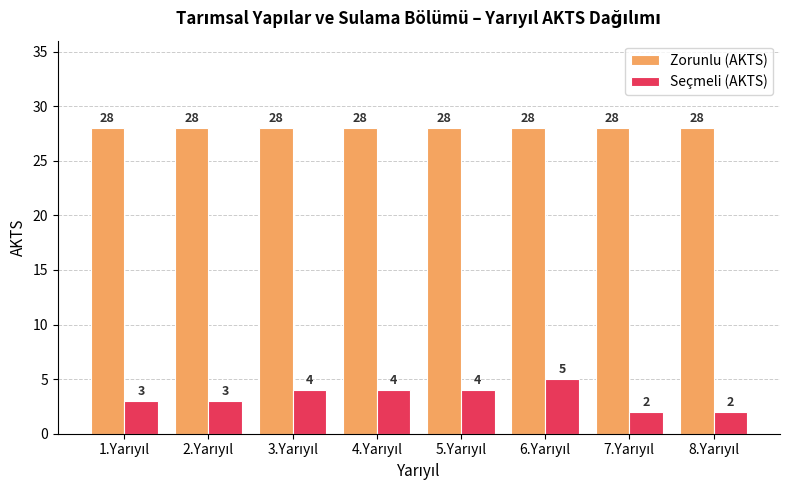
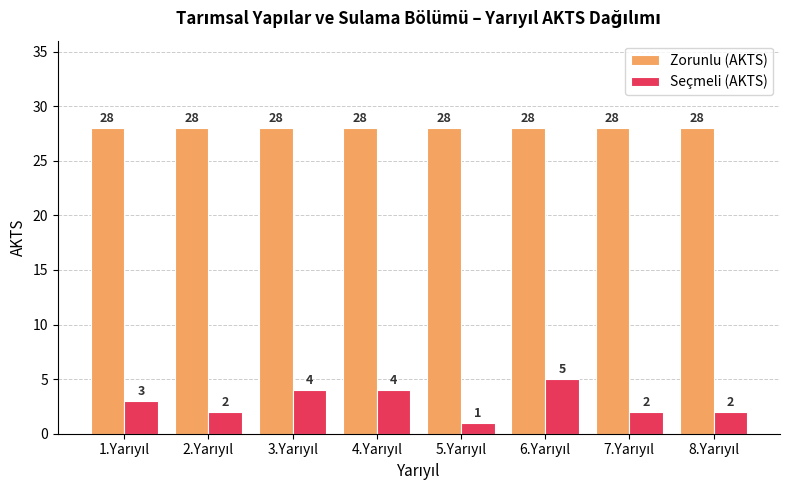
  {
    "Zorunlu (AKTS)": {
      "1.Yarıyıl": 28,
      "2.Yarıyıl": 28,
      "3.Yarıyıl": 28,
      "4.Yarıyıl": 28,
      "5.Yarıyıl": 28,
      "6.Yarıyıl": 28,
      "7.Yarıyıl": 28,
      "8.Yarıyıl": 28
    },
    "Seçmeli (AKTS)": {
      "1.Yarıyıl": 3,
-     "2.Yarıyıl": 3,
+     "2.Yarıyıl": 2,
      "3.Yarıyıl": 4,
      "4.Yarıyıl": 4,
-     "5.Yarıyıl": 4,
+     "5.Yarıyıl": 1,
      "6.Yarıyıl": 5,
      "7.Yarıyıl": 2,
      "8.Yarıyıl": 2
    }
  }
